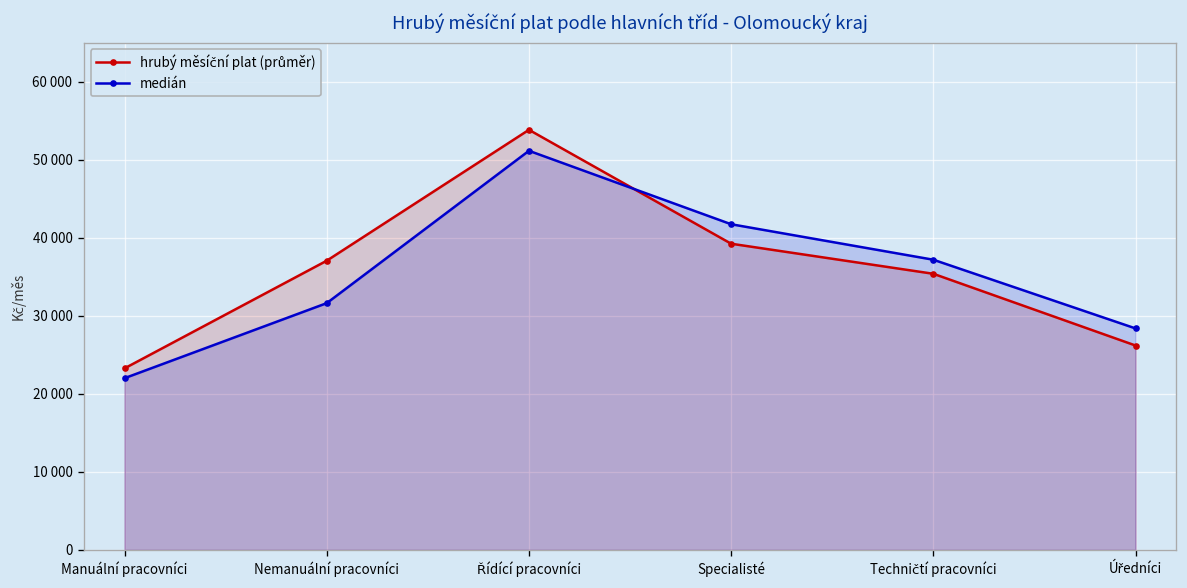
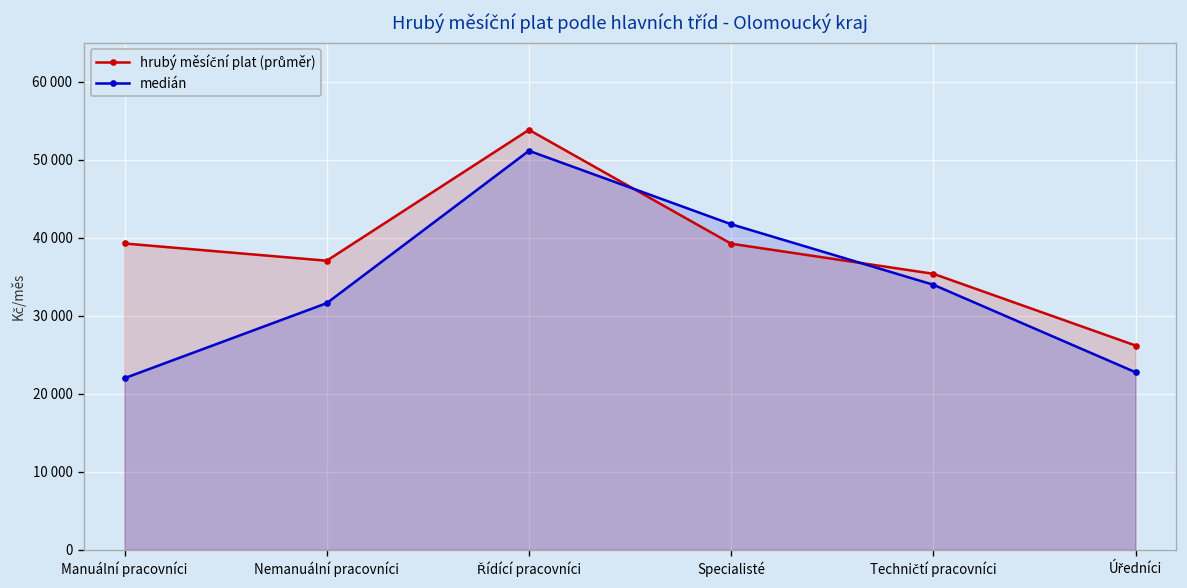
  {
    "hrubý měsíční plat (průměr)": {
-     "Manuální pracovníci": 23000,
+     "Manuální pracovníci": 39000,
      "Nemanuální pracovníci": 37000,
      "Řídící pracovníci": 54000,
      "Specialisté": 39000,
      "Techničtí pracovníci": 35000,
      "Úředníci": 26000
    },
    "medián": {
      "Manuální pracovníci": 22000,
      "Nemanuální pracovníci": 32000,
      "Řídící pracovníci": 51000,
      "Specialisté": 42000,
-     "Techničtí pracovníci": 37000,
-     "Úředníci": 28000
+     "Techničtí pracovníci": 34000,
+     "Úředníci": 23000
    }
  }
